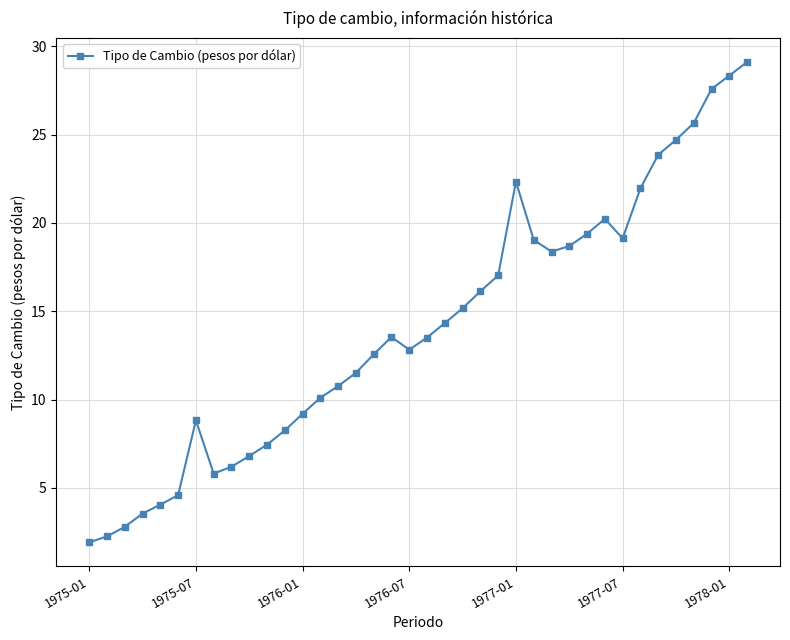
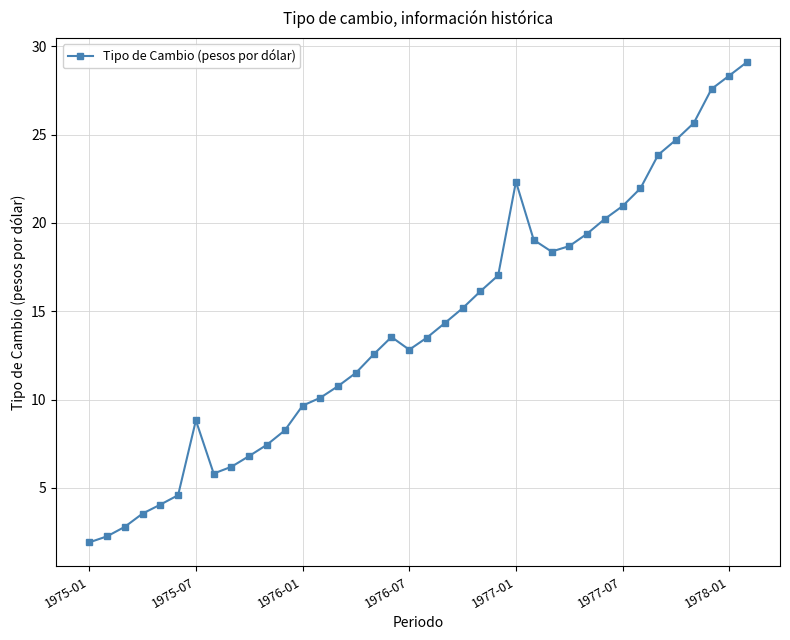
  {
    "1975-01": 1.9,
    "1975-07": 8.8,
-   "1976-01": 9.2,
+   "1976-01": 9.7,
    "1976-07": 12.8,
    "1977-01": 22.3,
-   "1977-07": 19.1,
+   "1977-07": 21.0,
    "1978-01": 28.4
  }
